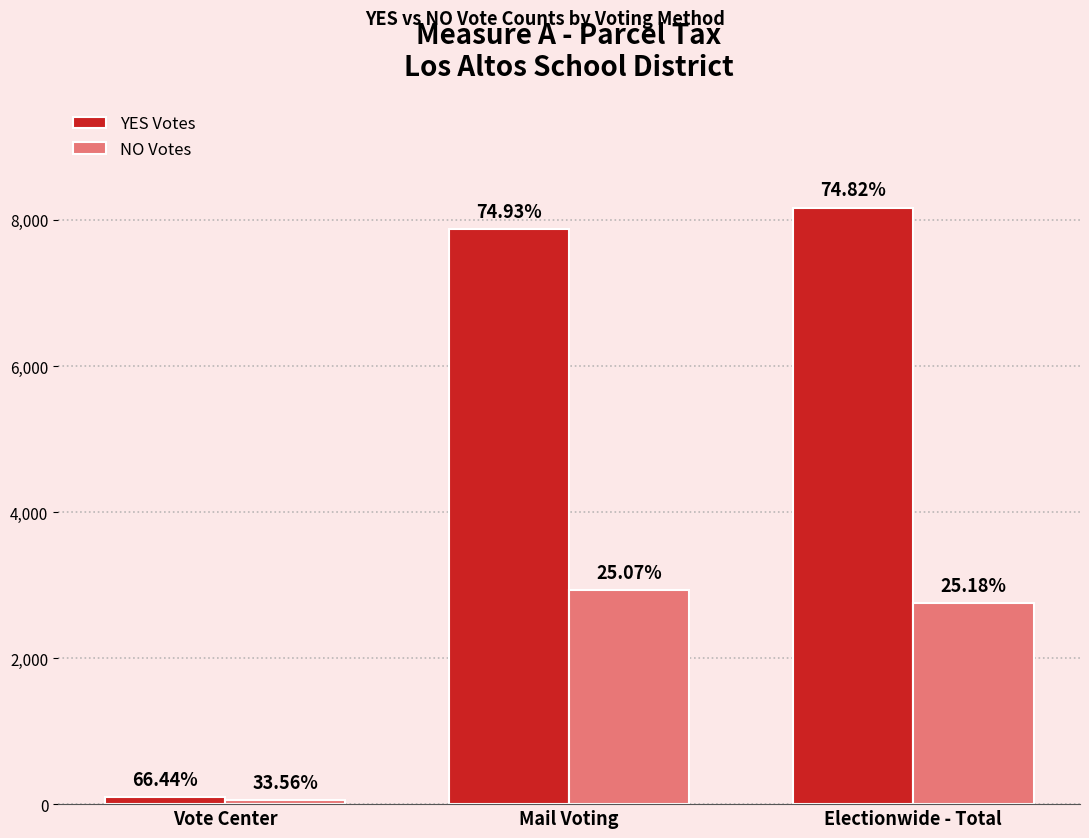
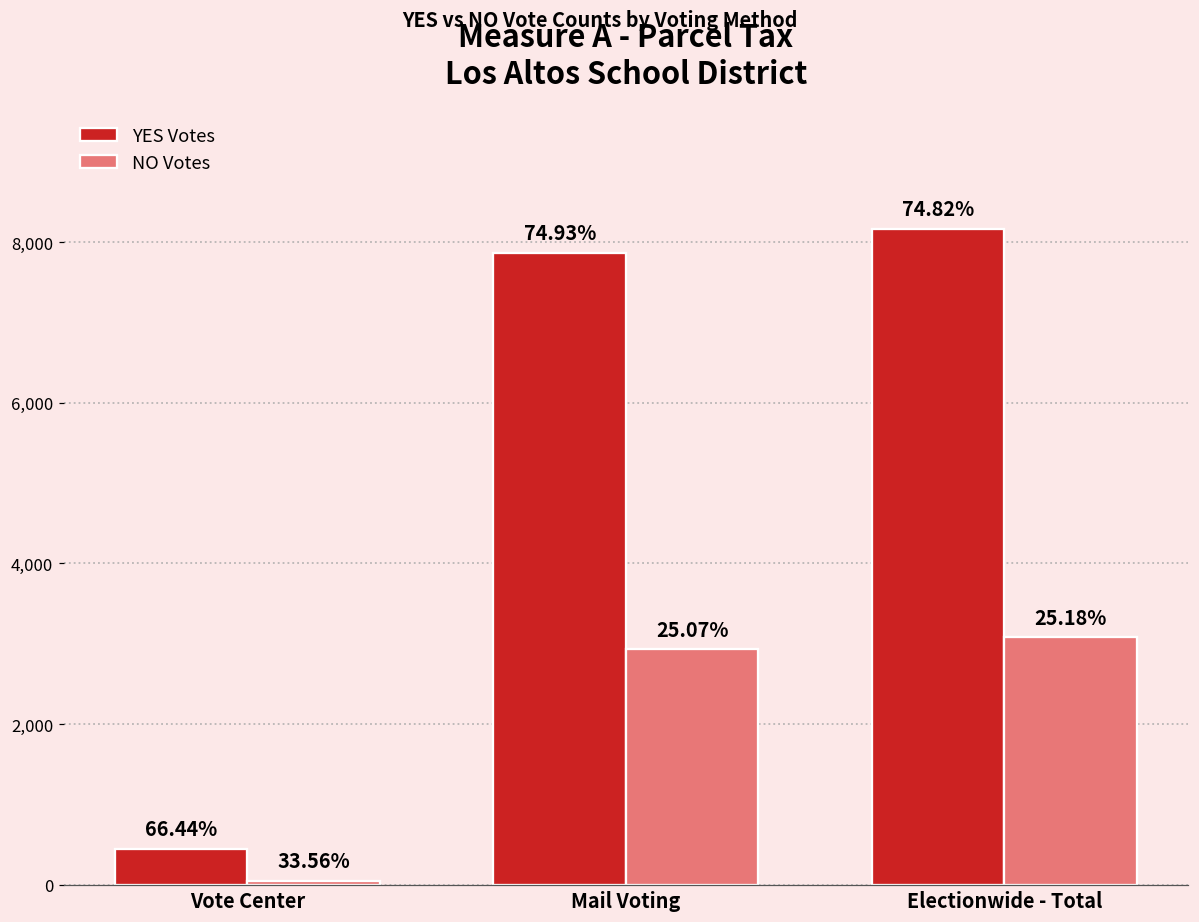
  {
    "YES Votes": {
-     "Vote Center": "100"
+     "Vote Center": "400"
    },
    "NO Votes": {
-     "Electionwide - Total": "2,700"
+     "Electionwide - Total": "3,100"
    }
  }
